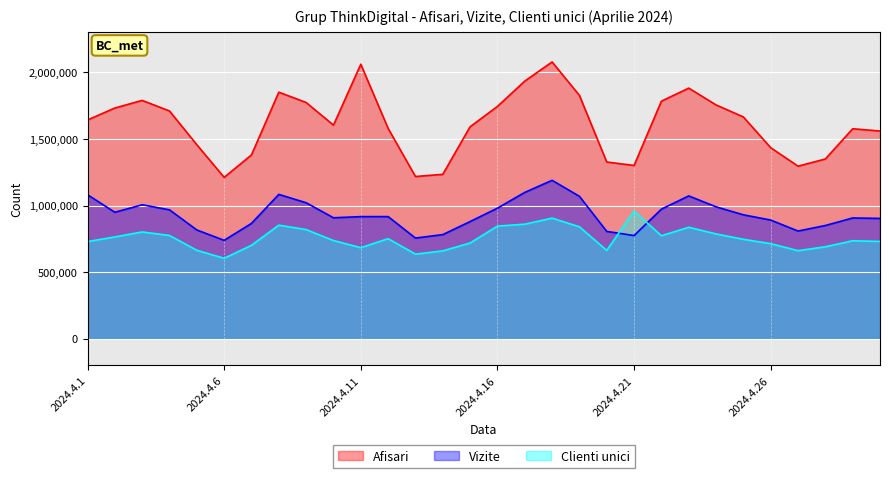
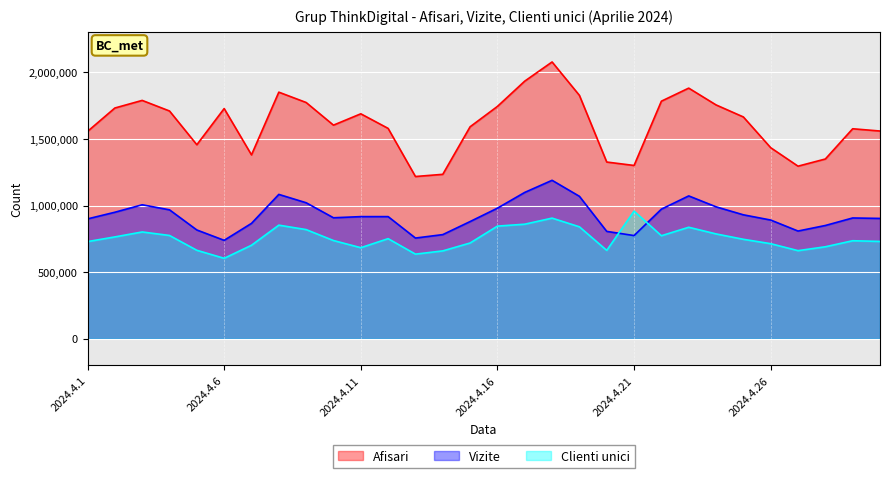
  {
    "Afisari": {
-     "2024.4.1": "1,640,000",
-     "2024.4.6": "1,210,000",
-     "2024.4.11": "2,060,000",
+     "2024.4.1": "1,560,000",
+     "2024.4.6": "1,730,000",
+     "2024.4.11": "1,690,000",
      "2024.4.16": "1,740,000",
      "2024.4.21": "1,300,000",
      "2024.4.26": "1,430,000"
    },
    "Vizite": {
-     "2024.4.1": "1,080,000",
+     "2024.4.1": "900,000",
      "2024.4.6": "740,000",
      "2024.4.11": "920,000",
      "2024.4.16": "980,000",
      "2024.4.21": "770,000",
      "2024.4.26": "890,000"
    },
    "Clienti unici": {
      "2024.4.1": "730,000",
      "2024.4.6": "600,000",
      "2024.4.11": "680,000",
      "2024.4.16": "850,000",
      "2024.4.21": "960,000",
      "2024.4.26": "710,000"
    }
  }
